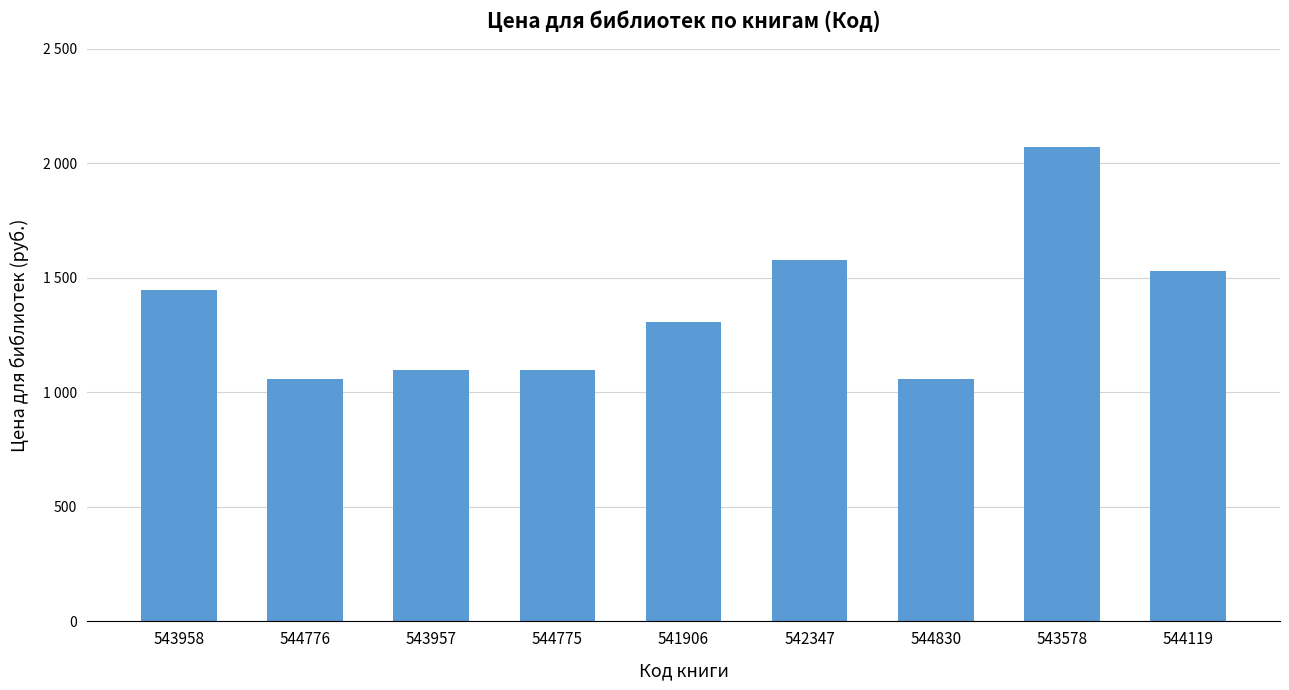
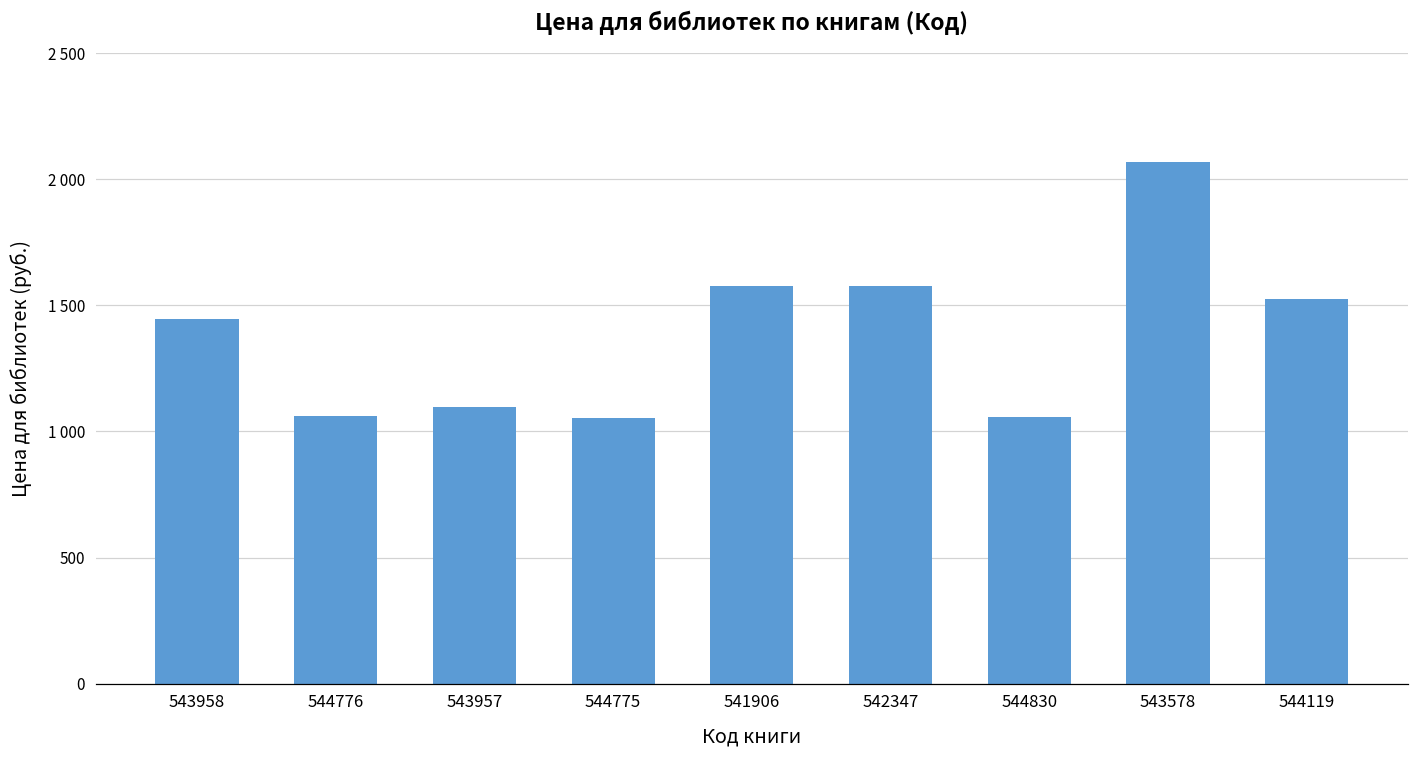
  {
    "543958": 1450,
    "544776": 1060,
    "543957": 1100,
-   "544775": 1100,
-   "541906": 1300,
+   "544775": 1050,
+   "541906": 1580,
    "542347": 1580,
    "544830": 1060,
    "543578": 2070,
    "544119": 1530
  }
